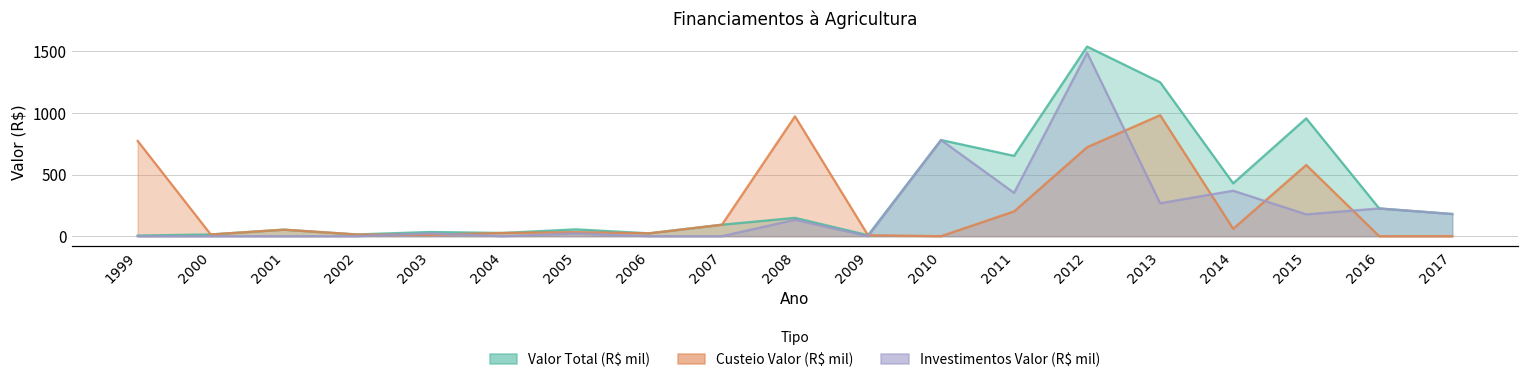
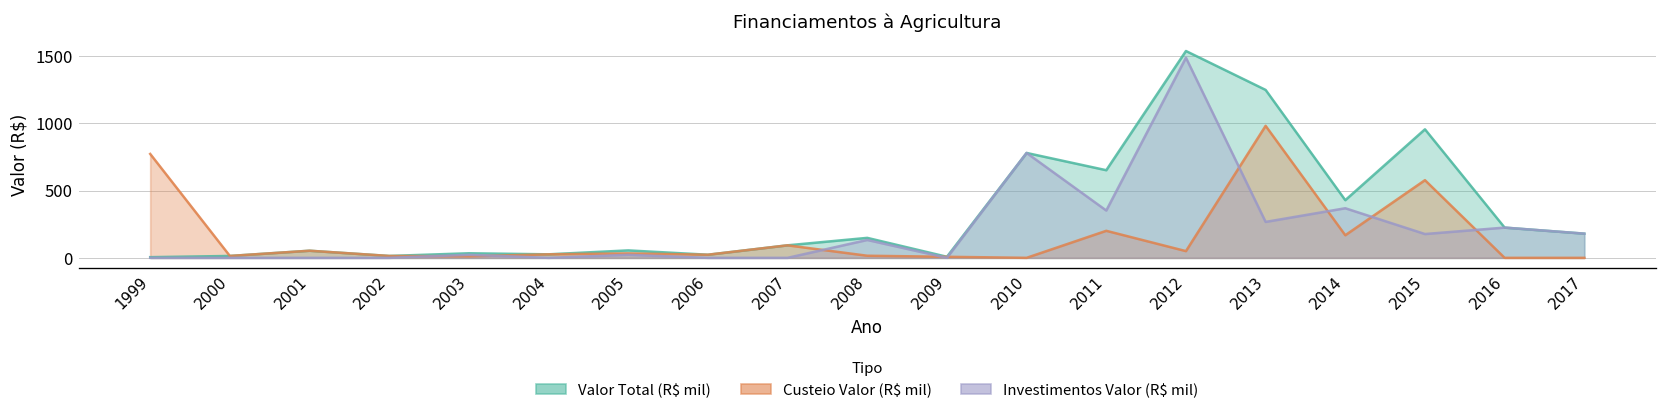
  {
    "Custeio Valor (R$ mil)": {
      "1999": 770,
-     "2008": 970,
+     "2008": 20,
      "2010": 0,
      "2011": 200,
-     "2012": 720,
+     "2012": 50,
      "2013": 980,
-     "2014": 60,
+     "2014": 170,
      "2015": 580,
      "2016": 0,
      "2017": 0
    }
  }
